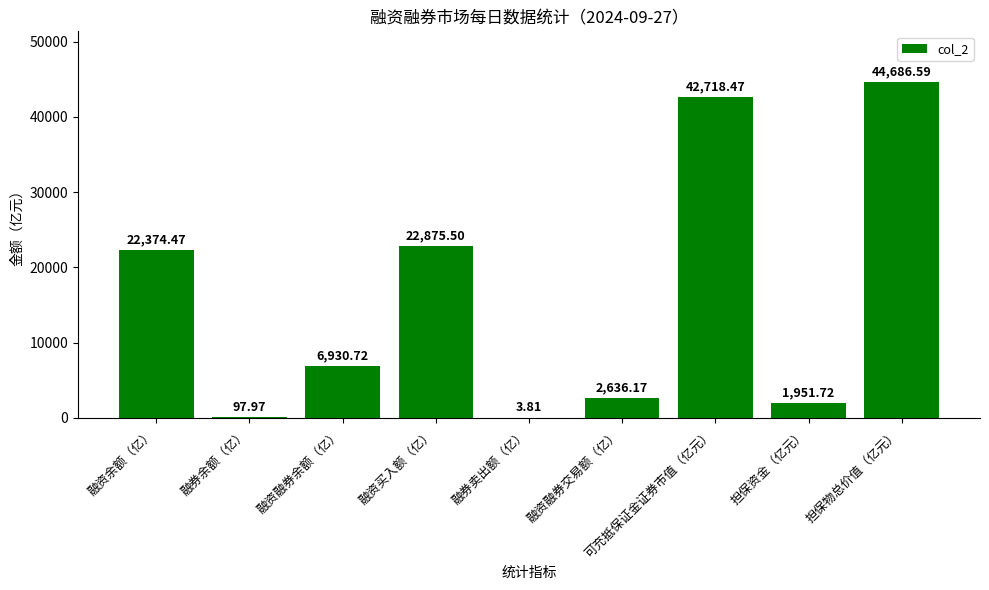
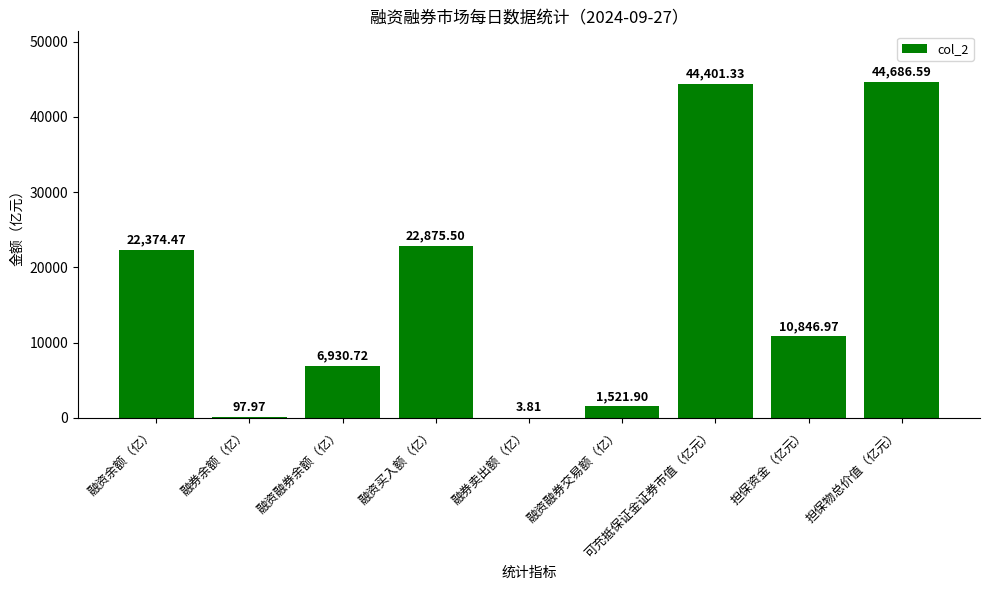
  {
    "融资余额（亿）": "22,374.47",
    "融券余额（亿）": "97.97",
    "融资融券余额（亿）": "6,930.72",
    "融资买入额（亿）": "22,875.50",
    "融券卖出额（亿）": "3.81",
-   "融资融券交易额（亿）": "2,636.17",
-   "可充抵保证金证券市值（亿元）": "42,718.47",
-   "担保资金（亿元）": "1,951.72",
+   "融资融券交易额（亿）": "1,521.90",
+   "可充抵保证金证券市值（亿元）": "44,401.33",
+   "担保资金（亿元）": "10,846.97",
    "担保物总价值（亿元）": "44,686.59"
  }
